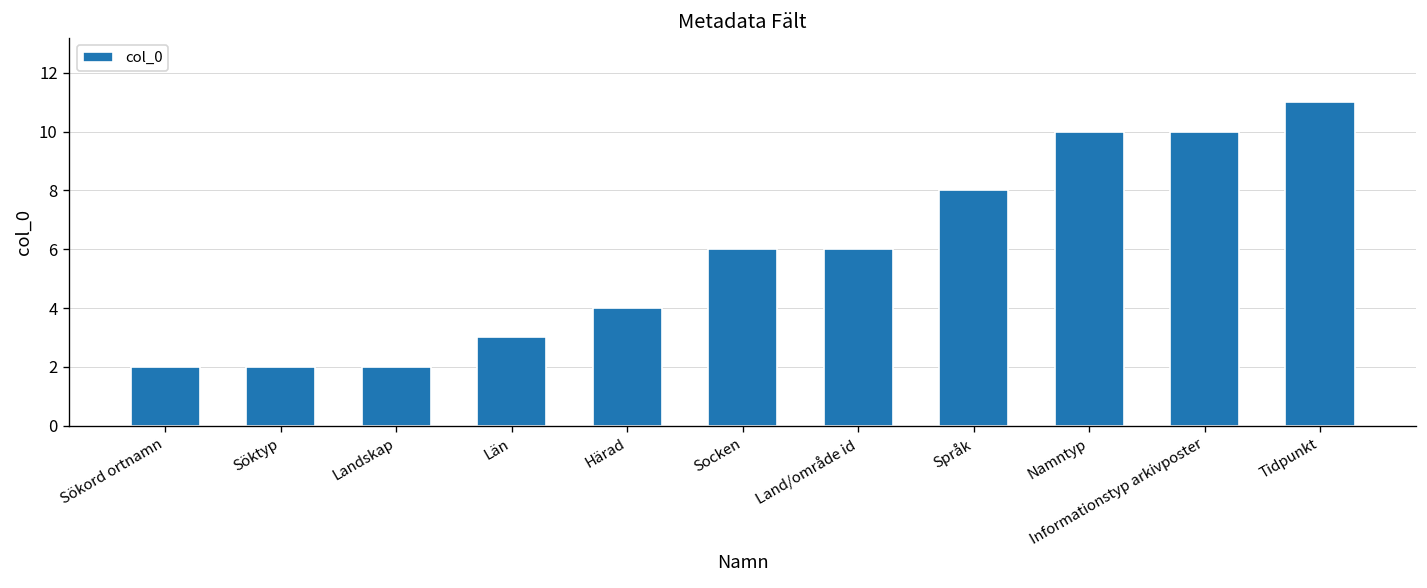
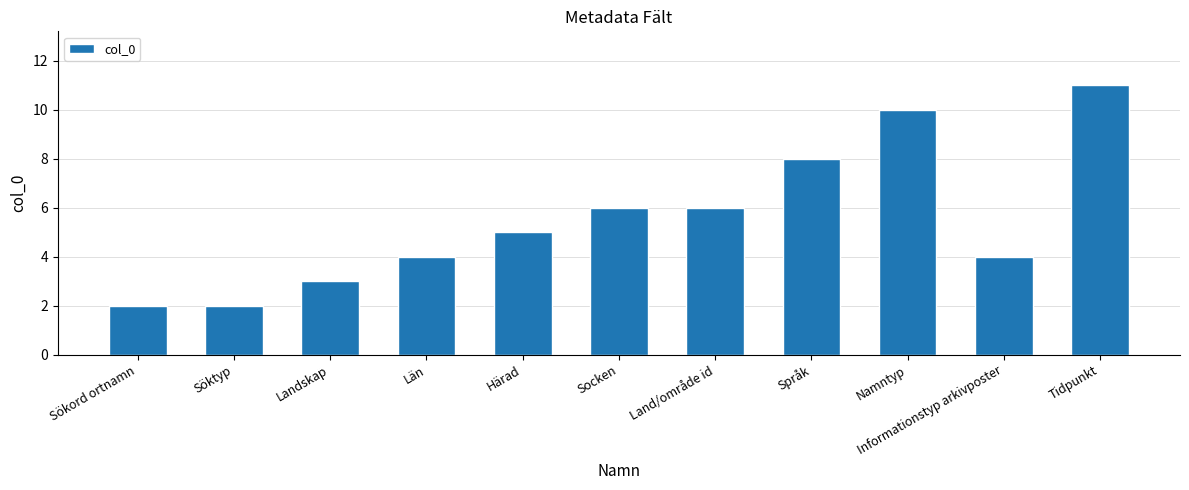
  {
    "Sökord ortnamn": 2,
    "Söktyp": 2,
-   "Landskap": 2,
-   "Län": 3,
-   "Härad": 4,
+   "Landskap": 3,
+   "Län": 4,
+   "Härad": 5,
    "Socken": 6,
    "Land/område id": 6,
    "Språk": 8,
    "Namntyp": 10,
-   "Informationstyp arkivposter": 10,
+   "Informationstyp arkivposter": 4,
    "Tidpunkt": 11
  }
